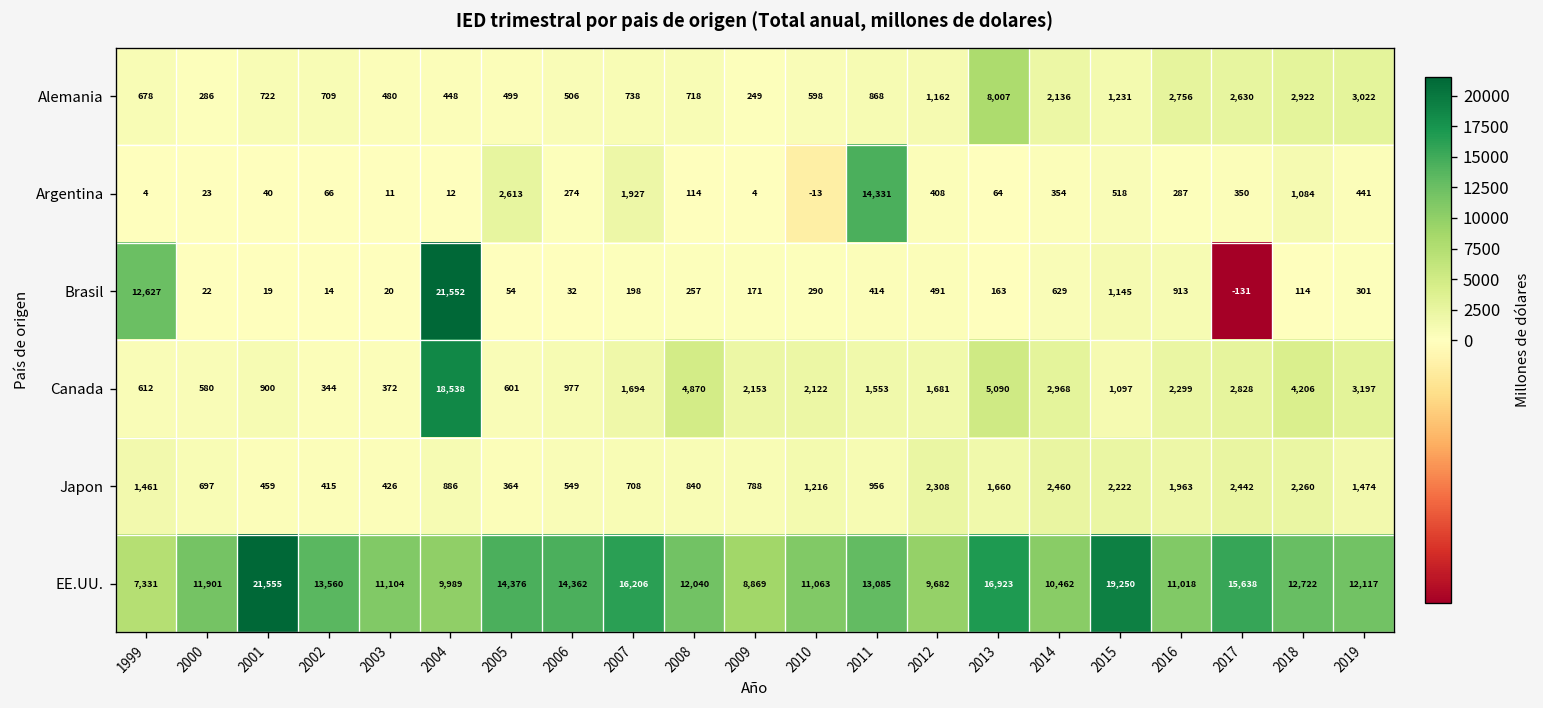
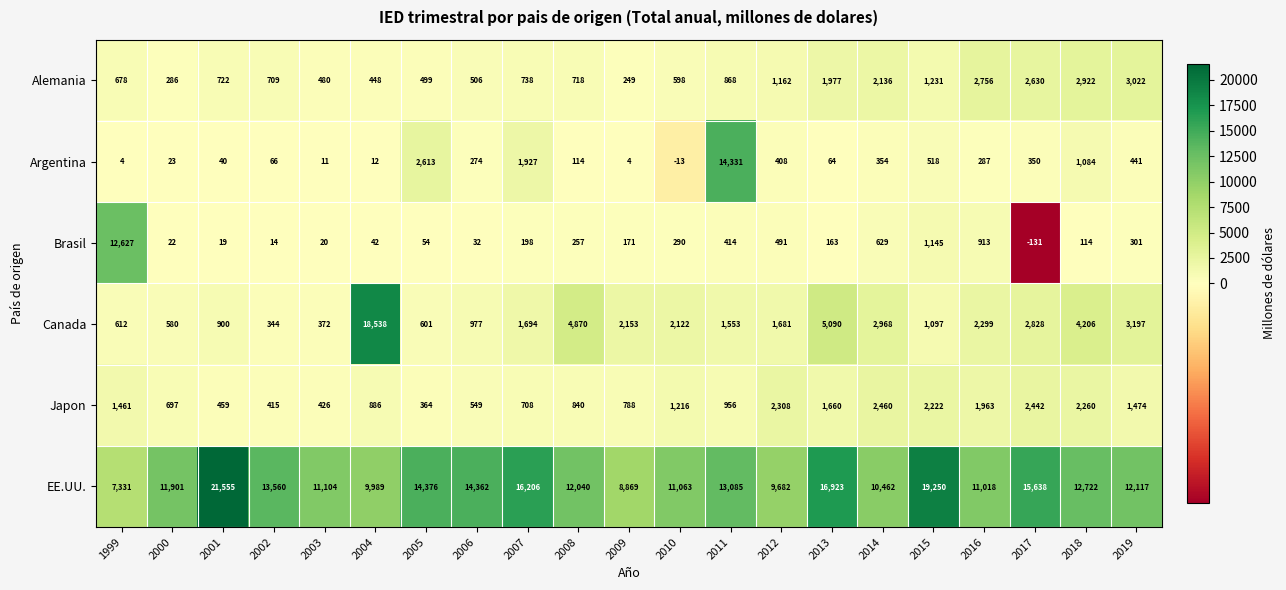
  {
    "Alemania": {
      "1999": "678",
      "2000": "286",
      "2001": "722",
      "2002": "709",
      "2003": "480",
      "2004": "448",
      "2005": "499",
      "2006": "506",
      "2007": "738",
      "2008": "718",
      "2009": "249",
      "2010": "598",
      "2011": "868",
      "2012": "1,162",
-     "2013": "8,007",
+     "2013": "1,977",
      "2014": "2,136",
      "2015": "1,231",
      "2016": "2,756",
      "2017": "2,630",
      "2018": "2,922",
      "2019": "3,022"
    },
    "Argentina": {
      "1999": "4",
      "2000": "23",
      "2001": "40",
      "2002": "66",
      "2003": "11",
      "2004": "12",
      "2005": "2,613",
      "2006": "274",
      "2007": "1,927",
      "2008": "114",
      "2009": "4",
      "2010": "-13",
      "2011": "14,331",
      "2012": "408",
      "2013": "64",
      "2014": "354",
      "2015": "518",
      "2016": "287",
      "2017": "350",
      "2018": "1,084",
      "2019": "441"
    },
    "Brasil": {
      "1999": "12,627",
      "2000": "22",
      "2001": "19",
      "2002": "14",
      "2003": "20",
-     "2004": "21,552",
+     "2004": "42",
      "2005": "54",
      "2006": "32",
      "2007": "198",
      "2008": "257",
      "2009": "171",
      "2010": "290",
      "2011": "414",
      "2012": "491",
      "2013": "163",
      "2014": "629",
      "2015": "1,145",
      "2016": "913",
      "2017": "-131",
      "2018": "114",
      "2019": "301"
    },
    "Canada": {
      "1999": "612",
      "2000": "580",
      "2001": "900",
      "2002": "344",
      "2003": "372",
      "2004": "18,538",
      "2005": "601",
      "2006": "977",
      "2007": "1,694",
      "2008": "4,870",
      "2009": "2,153",
      "2010": "2,122",
      "2011": "1,553",
      "2012": "1,681",
      "2013": "5,090",
      "2014": "2,968",
      "2015": "1,097",
      "2016": "2,299",
      "2017": "2,828",
      "2018": "4,206",
      "2019": "3,197"
    },
    "Japon": {
      "1999": "1,461",
      "2000": "697",
      "2001": "459",
      "2002": "415",
      "2003": "426",
      "2004": "886",
      "2005": "364",
      "2006": "549",
      "2007": "708",
      "2008": "840",
      "2009": "788",
      "2010": "1,216",
      "2011": "956",
      "2012": "2,308",
      "2013": "1,660",
      "2014": "2,460",
      "2015": "2,222",
      "2016": "1,963",
      "2017": "2,442",
      "2018": "2,260",
      "2019": "1,474"
    },
    "EE.UU.": {
      "1999": "7,331",
      "2000": "11,901",
      "2001": "21,555",
      "2002": "13,560",
      "2003": "11,104",
      "2004": "9,989",
      "2005": "14,376",
      "2006": "14,362",
      "2007": "16,206",
      "2008": "12,040",
      "2009": "8,869",
      "2010": "11,063",
      "2011": "13,085",
      "2012": "9,682",
      "2013": "16,923",
      "2014": "10,462",
      "2015": "19,250",
      "2016": "11,018",
      "2017": "15,638",
      "2018": "12,722",
      "2019": "12,117"
    }
  }
